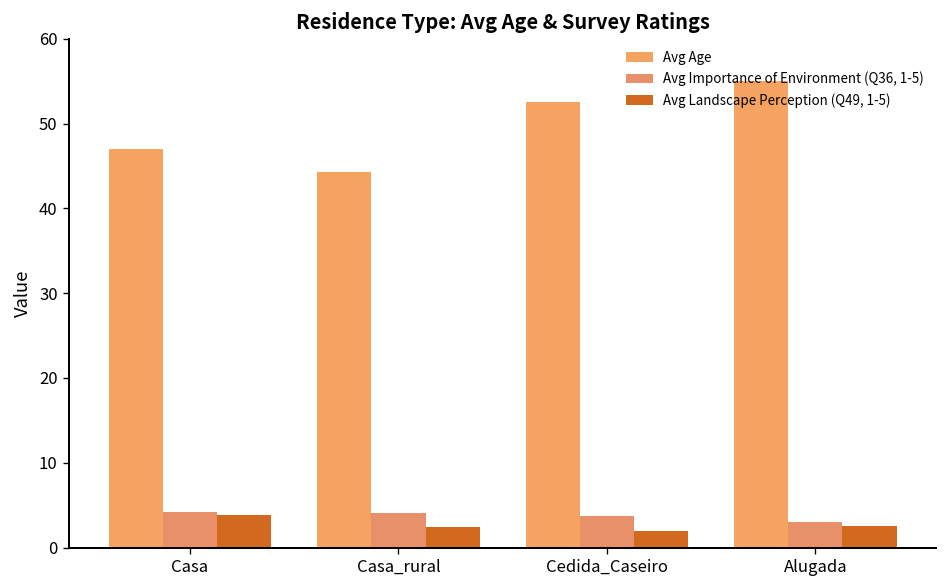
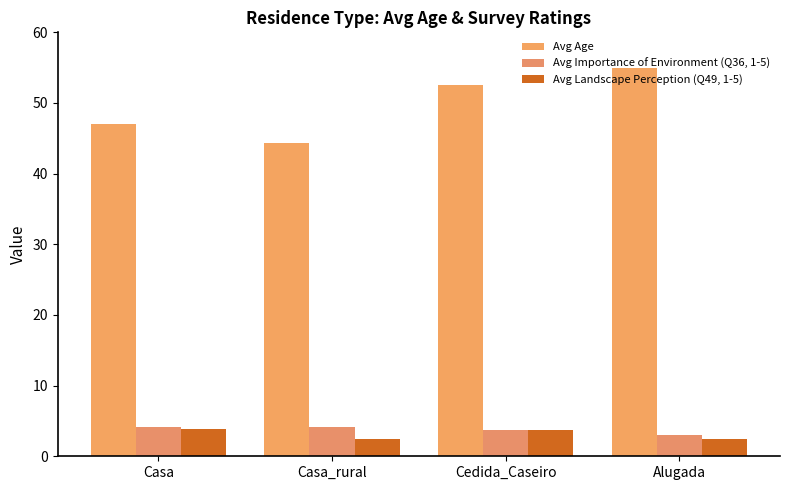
  {
    "Avg Landscape Perception (Q49, 1-5)": {
      "Casa": 4,
      "Casa_rural": 2,
-     "Cedida_Caseiro": 2,
+     "Cedida_Caseiro": 4,
      "Alugada": 3
    }
  }
